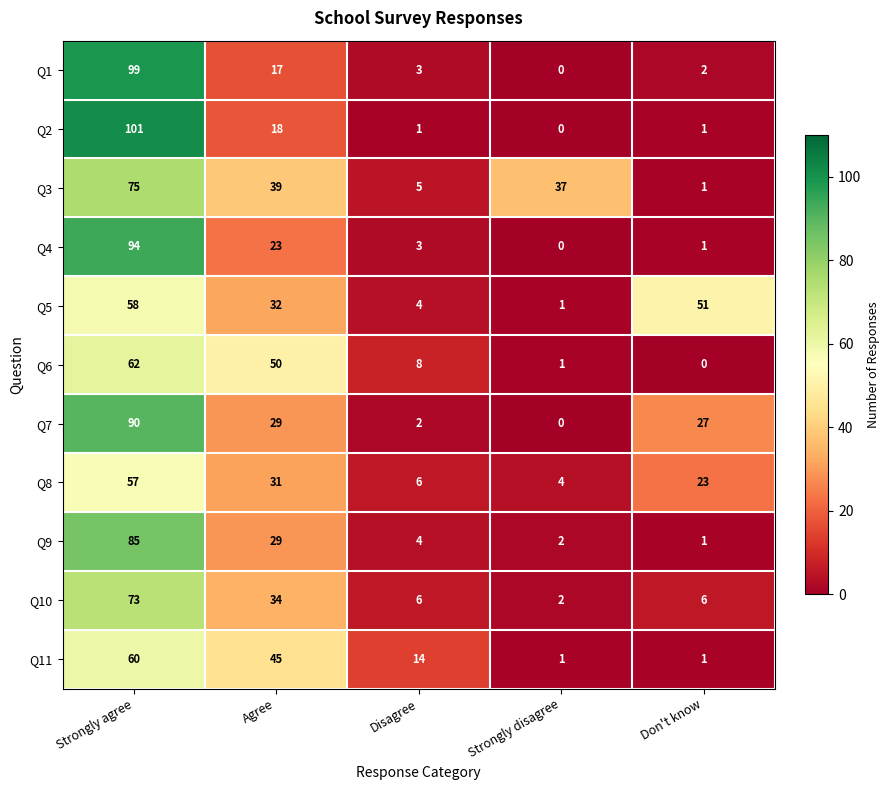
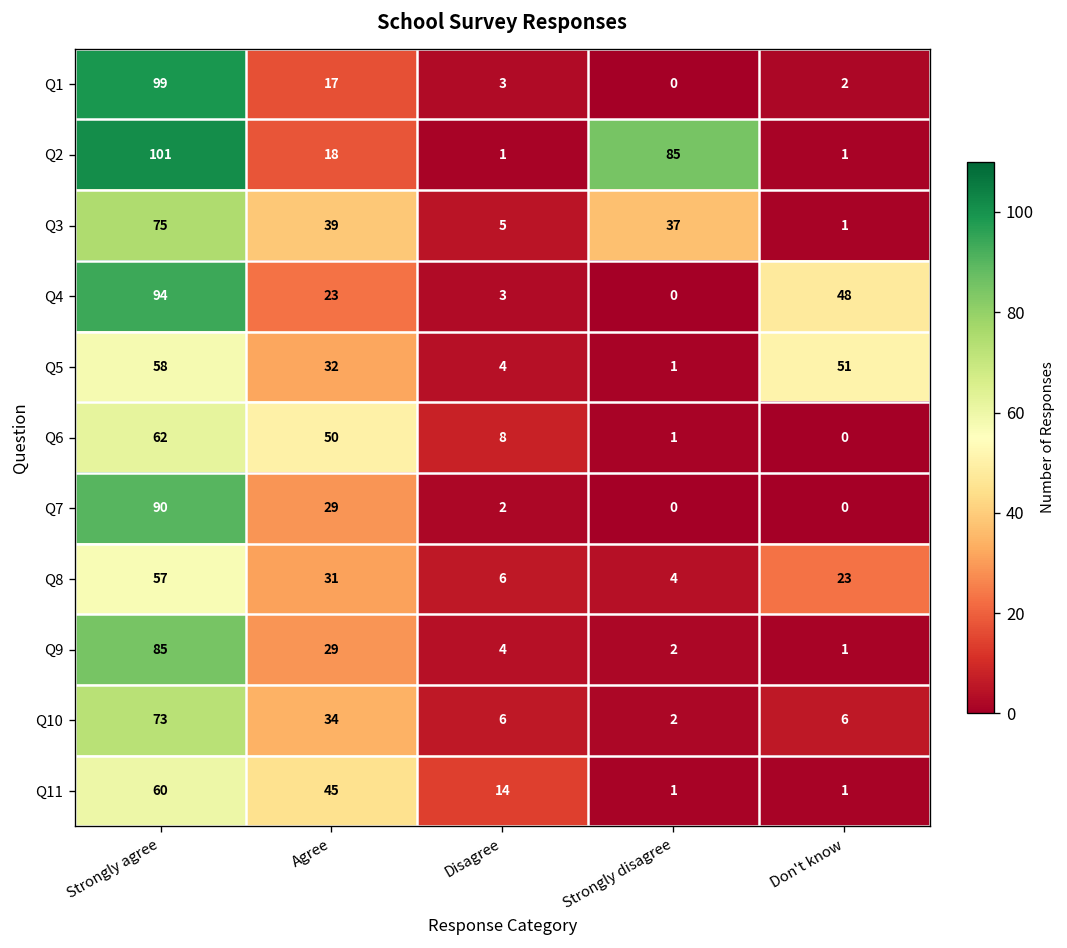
  {
    "Q1": {
      "Strongly agree": 99,
      "Agree": 17,
      "Disagree": 3,
      "Strongly disagree": 0,
      "Don't know": 2
    },
    "Q2": {
      "Strongly agree": 101,
      "Agree": 18,
      "Disagree": 1,
-     "Strongly disagree": 0,
+     "Strongly disagree": 85,
      "Don't know": 1
    },
    "Q3": {
      "Strongly agree": 75,
      "Agree": 39,
      "Disagree": 5,
      "Strongly disagree": 37,
      "Don't know": 1
    },
    "Q4": {
      "Strongly agree": 94,
      "Agree": 23,
      "Disagree": 3,
      "Strongly disagree": 0,
-     "Don't know": 1
+     "Don't know": 48
    },
    "Q5": {
      "Strongly agree": 58,
      "Agree": 32,
      "Disagree": 4,
      "Strongly disagree": 1,
      "Don't know": 51
    },
    "Q6": {
      "Strongly agree": 62,
      "Agree": 50,
      "Disagree": 8,
      "Strongly disagree": 1,
      "Don't know": 0
    },
    "Q7": {
      "Strongly agree": 90,
      "Agree": 29,
      "Disagree": 2,
      "Strongly disagree": 0,
-     "Don't know": 27
+     "Don't know": 0
    },
    "Q8": {
      "Strongly agree": 57,
      "Agree": 31,
      "Disagree": 6,
      "Strongly disagree": 4,
      "Don't know": 23
    },
    "Q9": {
      "Strongly agree": 85,
      "Agree": 29,
      "Disagree": 4,
      "Strongly disagree": 2,
      "Don't know": 1
    },
    "Q10": {
      "Strongly agree": 73,
      "Agree": 34,
      "Disagree": 6,
      "Strongly disagree": 2,
      "Don't know": 6
    },
    "Q11": {
      "Strongly agree": 60,
      "Agree": 45,
      "Disagree": 14,
      "Strongly disagree": 1,
      "Don't know": 1
    }
  }
